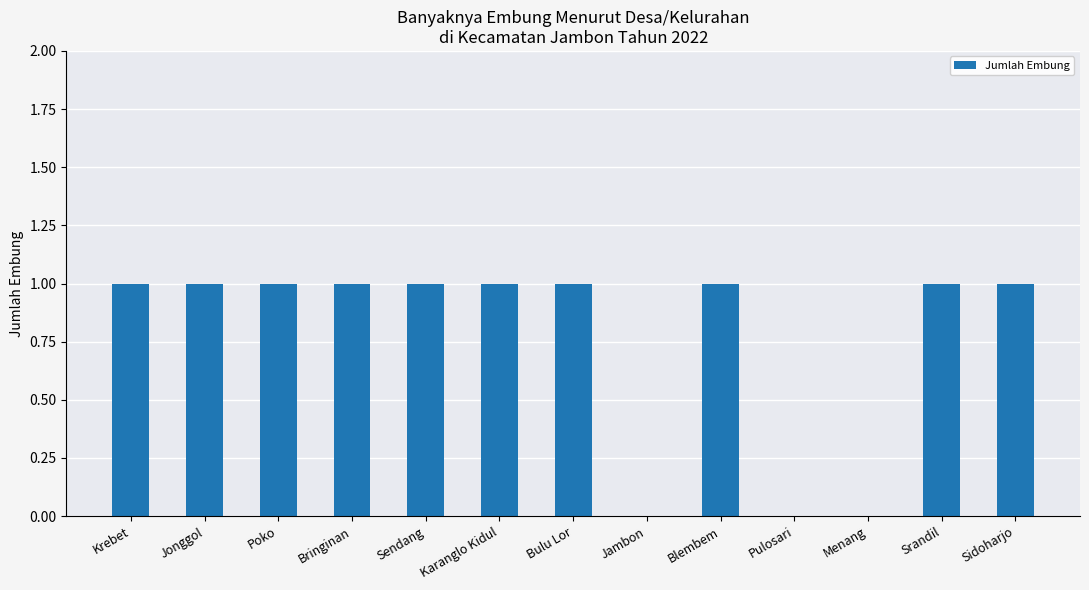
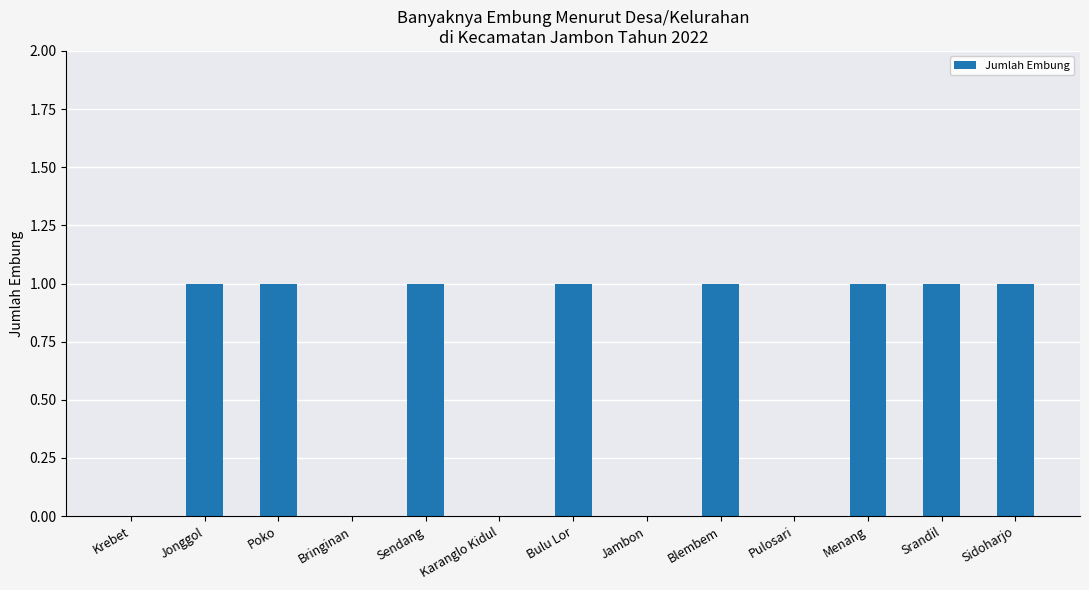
  {
-   "Krebet": 1,
+   "Krebet": 0,
    "Jonggol": 1,
    "Poko": 1,
-   "Bringinan": 1,
+   "Bringinan": 0,
    "Sendang": 1,
-   "Karanglo Kidul": 1,
+   "Karanglo Kidul": 0,
    "Bulu Lor": 1,
    "Jambon": 0,
    "Blembem": 1,
    "Pulosari": 0,
-   "Menang": 0,
+   "Menang": 1,
    "Srandil": 1,
    "Sidoharjo": 1
  }
